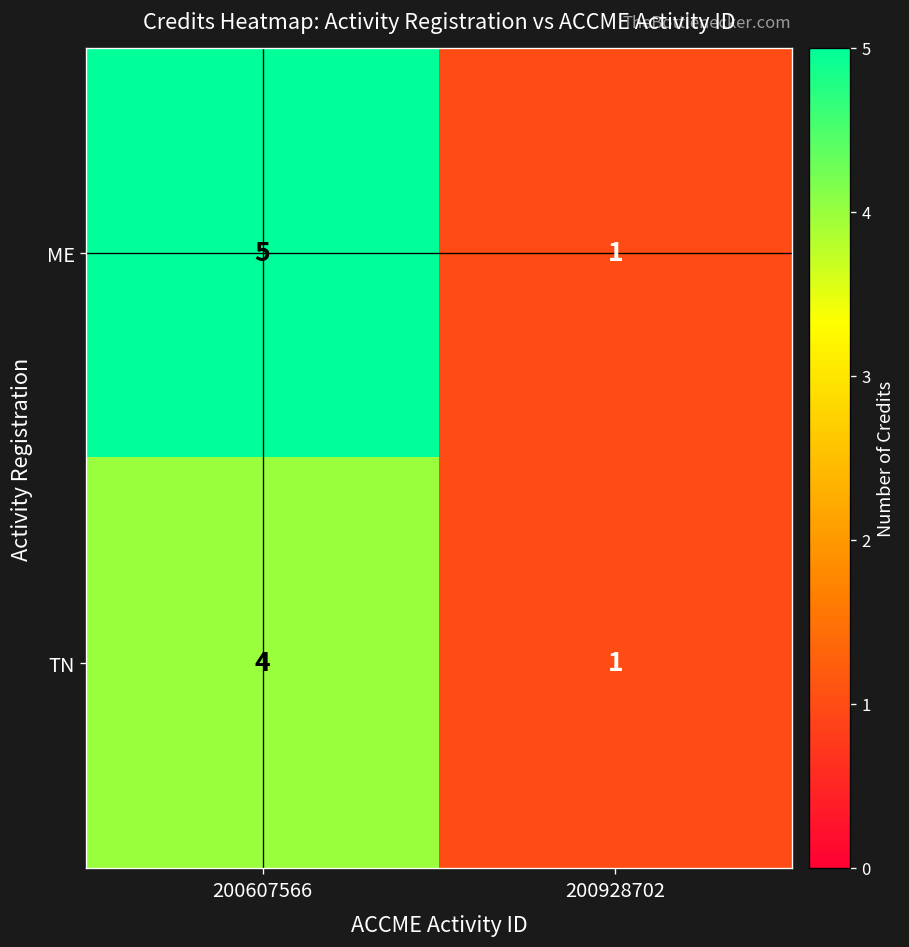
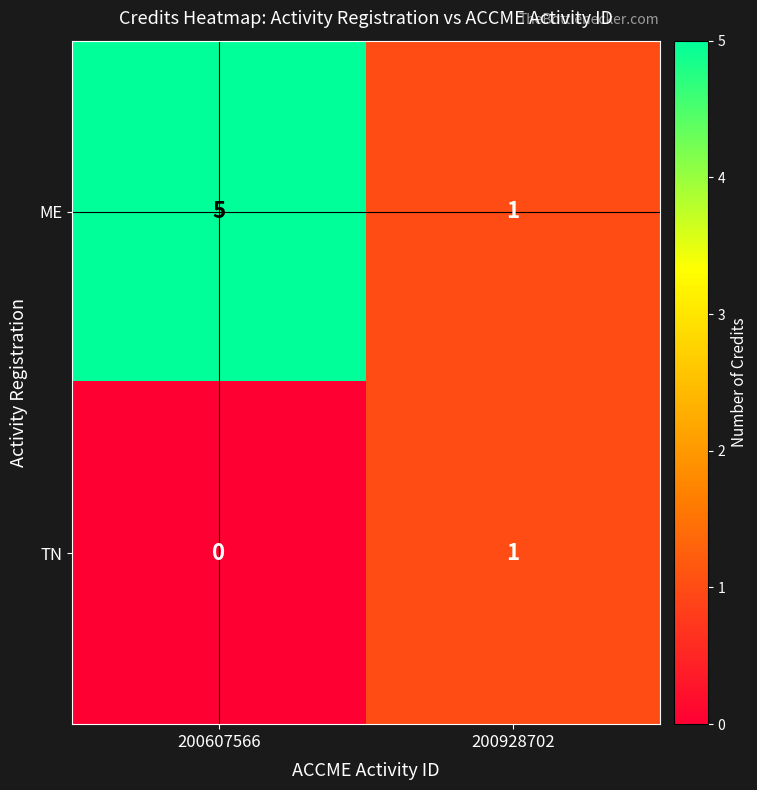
  {
    "ME": {
      "200607566": 5,
      "200928702": 1
    },
    "TN": {
-     "200607566": 4,
+     "200607566": 0,
      "200928702": 1
    }
  }
